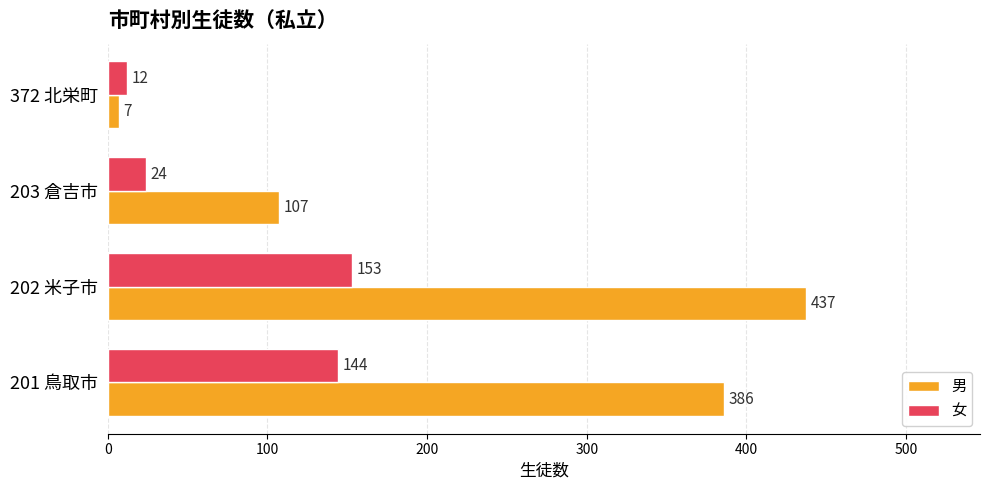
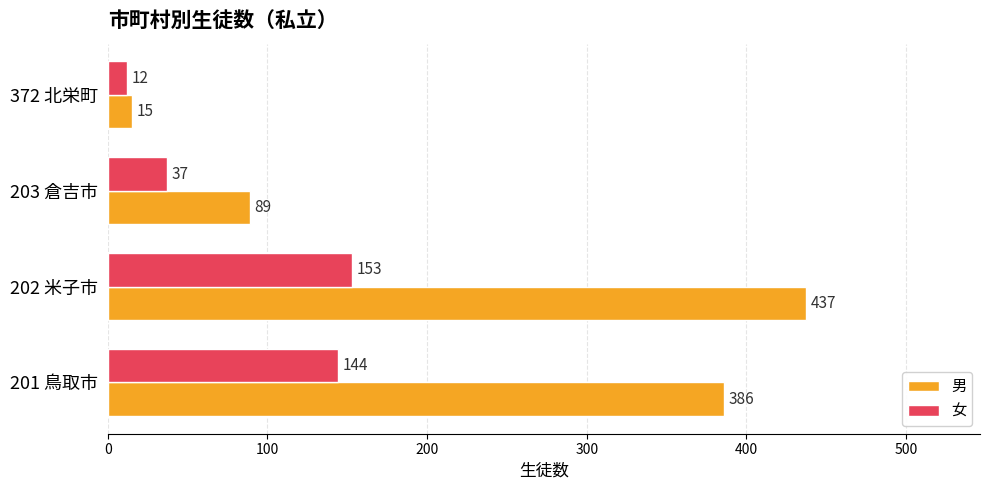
  {
    "男": {
-     "372 北栄町": 7,
-     "203 倉吉市": 107,
+     "372 北栄町": 15,
+     "203 倉吉市": 89,
      "202 米子市": 437,
      "201 鳥取市": 386
    },
    "女": {
      "372 北栄町": 12,
-     "203 倉吉市": 24,
+     "203 倉吉市": 37,
      "202 米子市": 153,
      "201 鳥取市": 144
    }
  }
